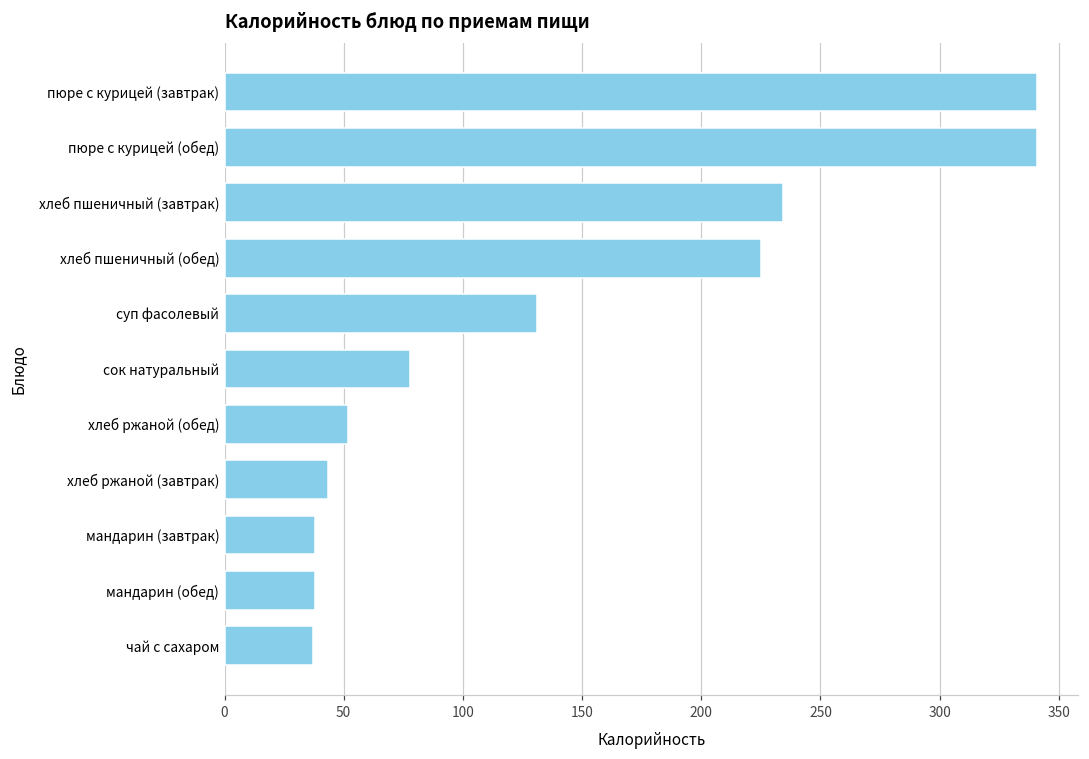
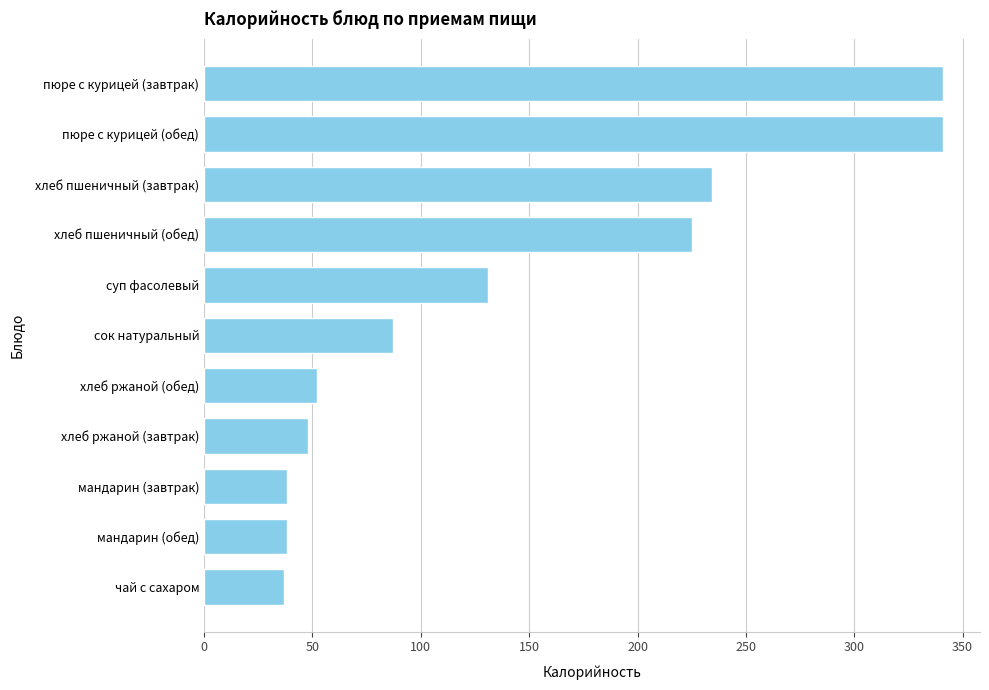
  {
    "пюре с курицей (завтрак)": 341,
    "пюре с курицей (обед)": 341,
    "хлеб пшеничный (завтрак)": 234,
    "хлеб пшеничный (обед)": 225,
    "суп фасолевый": 131,
-   "сок натуральный": 78,
+   "сок натуральный": 87,
    "хлеб ржаной (обед)": 52,
-   "хлеб ржаной (завтрак)": 43,
+   "хлеб ржаной (завтрак)": 48,
    "мандарин (завтрак)": 38,
    "мандарин (обед)": 38,
    "чай с сахаром": 37
  }
